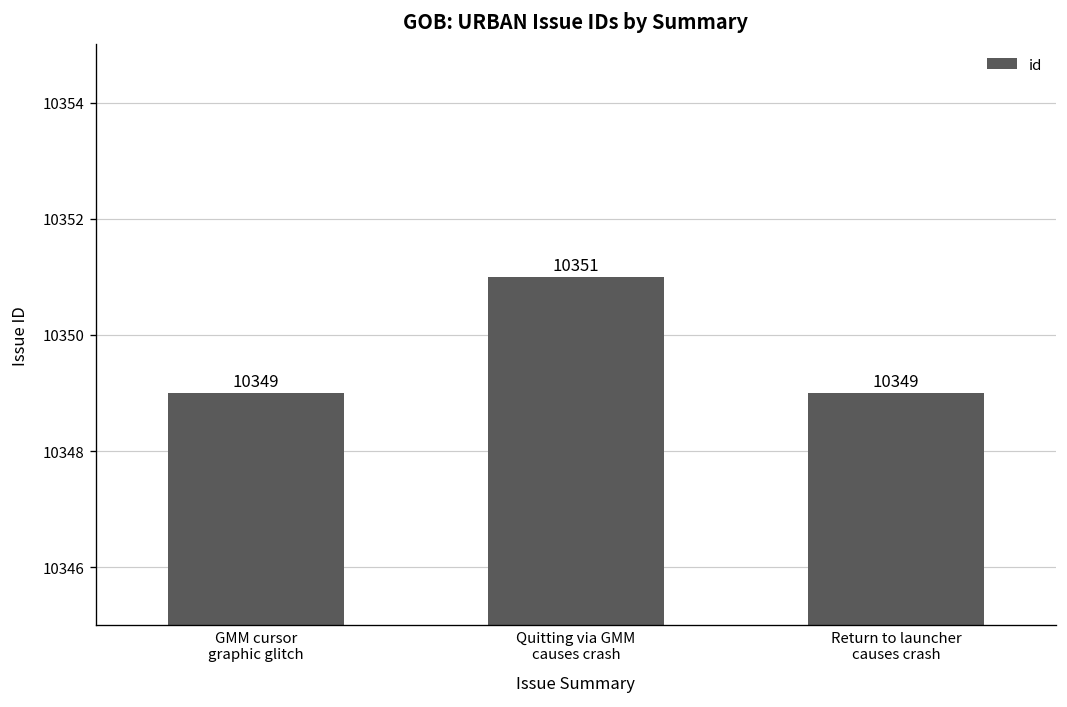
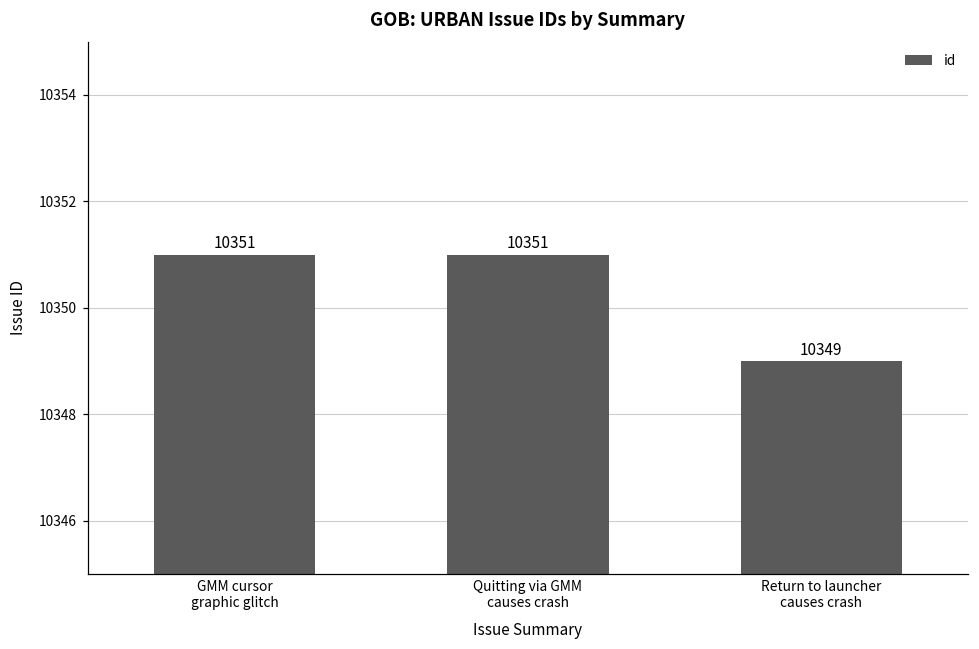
  {
-   "GMM cursor graphic glitch": 10349,
+   "GMM cursor graphic glitch": 10351,
    "Quitting via GMM causes crash": 10351,
    "Return to launcher causes crash": 10349
  }
